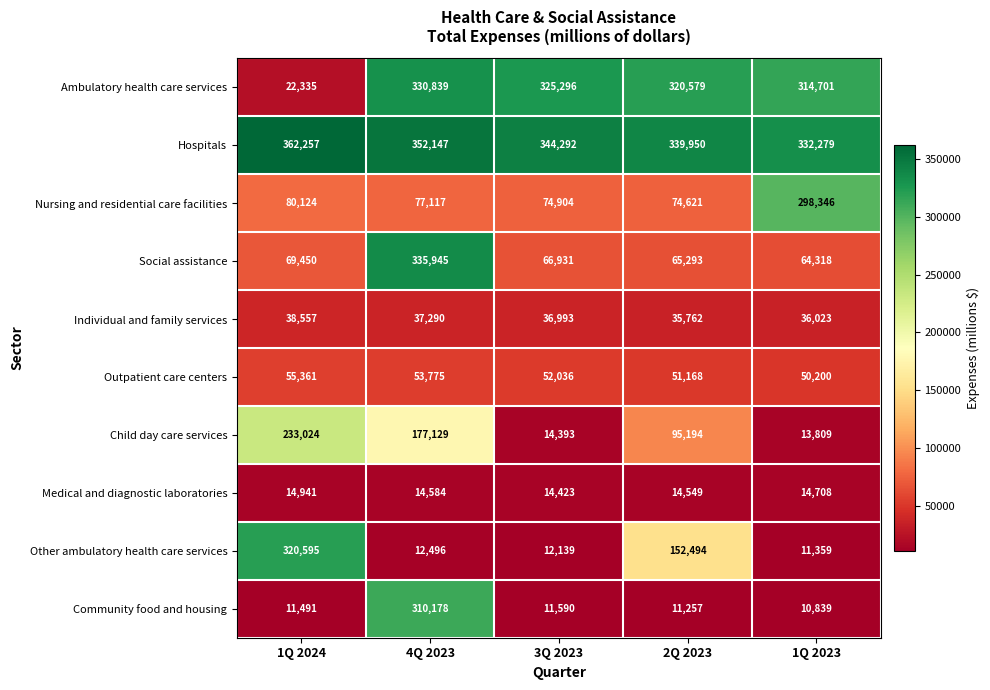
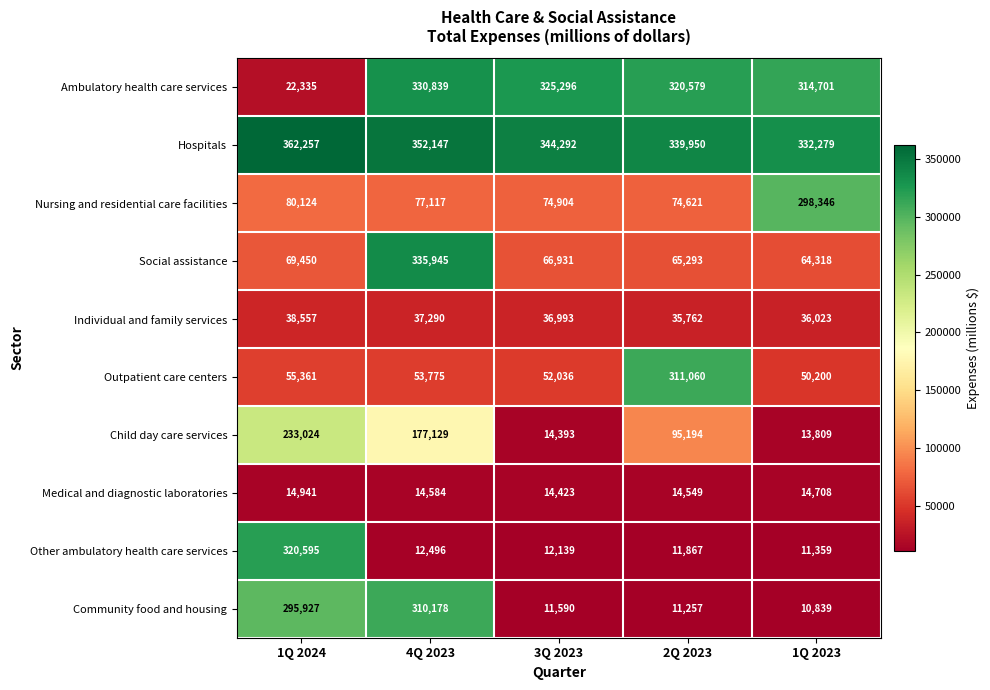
  {
    "Ambulatory health care services": {
      "1Q 2024": "22,335",
      "4Q 2023": "330,839",
      "3Q 2023": "325,296",
      "2Q 2023": "320,579",
      "1Q 2023": "314,701"
    },
    "Hospitals": {
      "1Q 2024": "362,257",
      "4Q 2023": "352,147",
      "3Q 2023": "344,292",
      "2Q 2023": "339,950",
      "1Q 2023": "332,279"
    },
    "Nursing and residential care facilities": {
      "1Q 2024": "80,124",
      "4Q 2023": "77,117",
      "3Q 2023": "74,904",
      "2Q 2023": "74,621",
      "1Q 2023": "298,346"
    },
    "Social assistance": {
      "1Q 2024": "69,450",
      "4Q 2023": "335,945",
      "3Q 2023": "66,931",
      "2Q 2023": "65,293",
      "1Q 2023": "64,318"
    },
    "Individual and family services": {
      "1Q 2024": "38,557",
      "4Q 2023": "37,290",
      "3Q 2023": "36,993",
      "2Q 2023": "35,762",
      "1Q 2023": "36,023"
    },
    "Outpatient care centers": {
      "1Q 2024": "55,361",
      "4Q 2023": "53,775",
      "3Q 2023": "52,036",
-     "2Q 2023": "51,168",
+     "2Q 2023": "311,060",
      "1Q 2023": "50,200"
    },
    "Child day care services": {
      "1Q 2024": "233,024",
      "4Q 2023": "177,129",
      "3Q 2023": "14,393",
      "2Q 2023": "95,194",
      "1Q 2023": "13,809"
    },
    "Medical and diagnostic laboratories": {
      "1Q 2024": "14,941",
      "4Q 2023": "14,584",
      "3Q 2023": "14,423",
      "2Q 2023": "14,549",
      "1Q 2023": "14,708"
    },
    "Other ambulatory health care services": {
      "1Q 2024": "320,595",
      "4Q 2023": "12,496",
      "3Q 2023": "12,139",
-     "2Q 2023": "152,494",
+     "2Q 2023": "11,867",
      "1Q 2023": "11,359"
    },
    "Community food and housing": {
-     "1Q 2024": "11,491",
+     "1Q 2024": "295,927",
      "4Q 2023": "310,178",
      "3Q 2023": "11,590",
      "2Q 2023": "11,257",
      "1Q 2023": "10,839"
    }
  }
